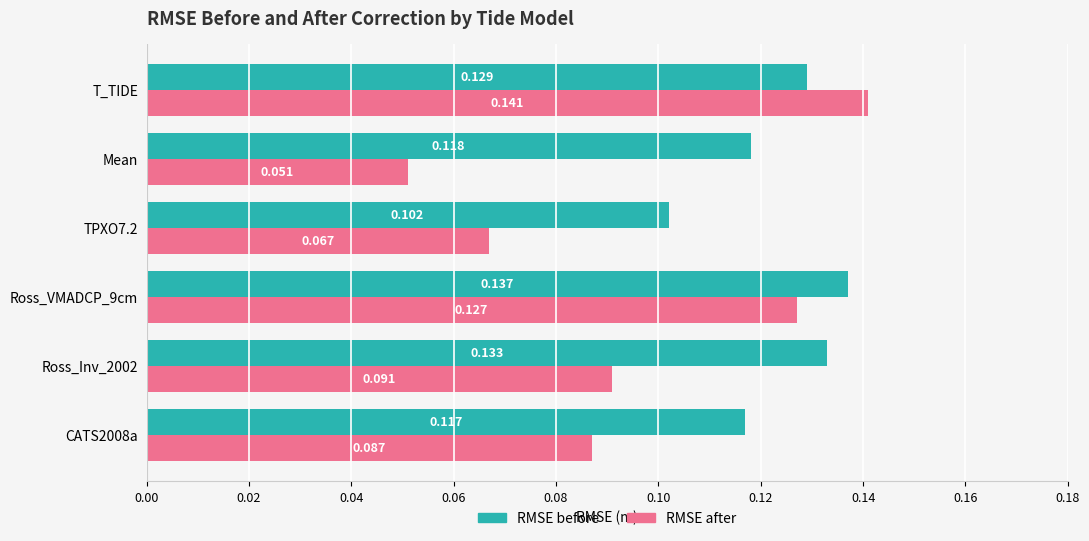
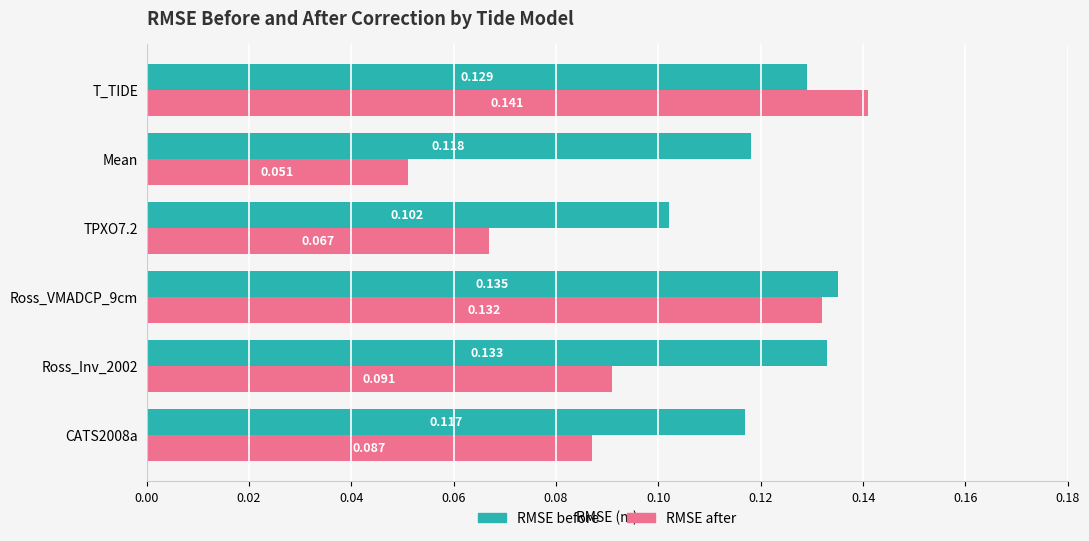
  {
    "RMSE before": {
      "T_TIDE": 0.129,
      "Mean": 0.118,
      "TPXO7.2": 0.102,
-     "Ross_VMADCP_9cm": 0.137,
+     "Ross_VMADCP_9cm": 0.135,
      "Ross_Inv_2002": 0.133,
      "CATS2008a": 0.117
    },
    "RMSE after": {
      "T_TIDE": 0.141,
      "Mean": 0.051,
      "TPXO7.2": 0.067,
-     "Ross_VMADCP_9cm": 0.127,
+     "Ross_VMADCP_9cm": 0.132,
      "Ross_Inv_2002": 0.091,
      "CATS2008a": 0.087
    }
  }
